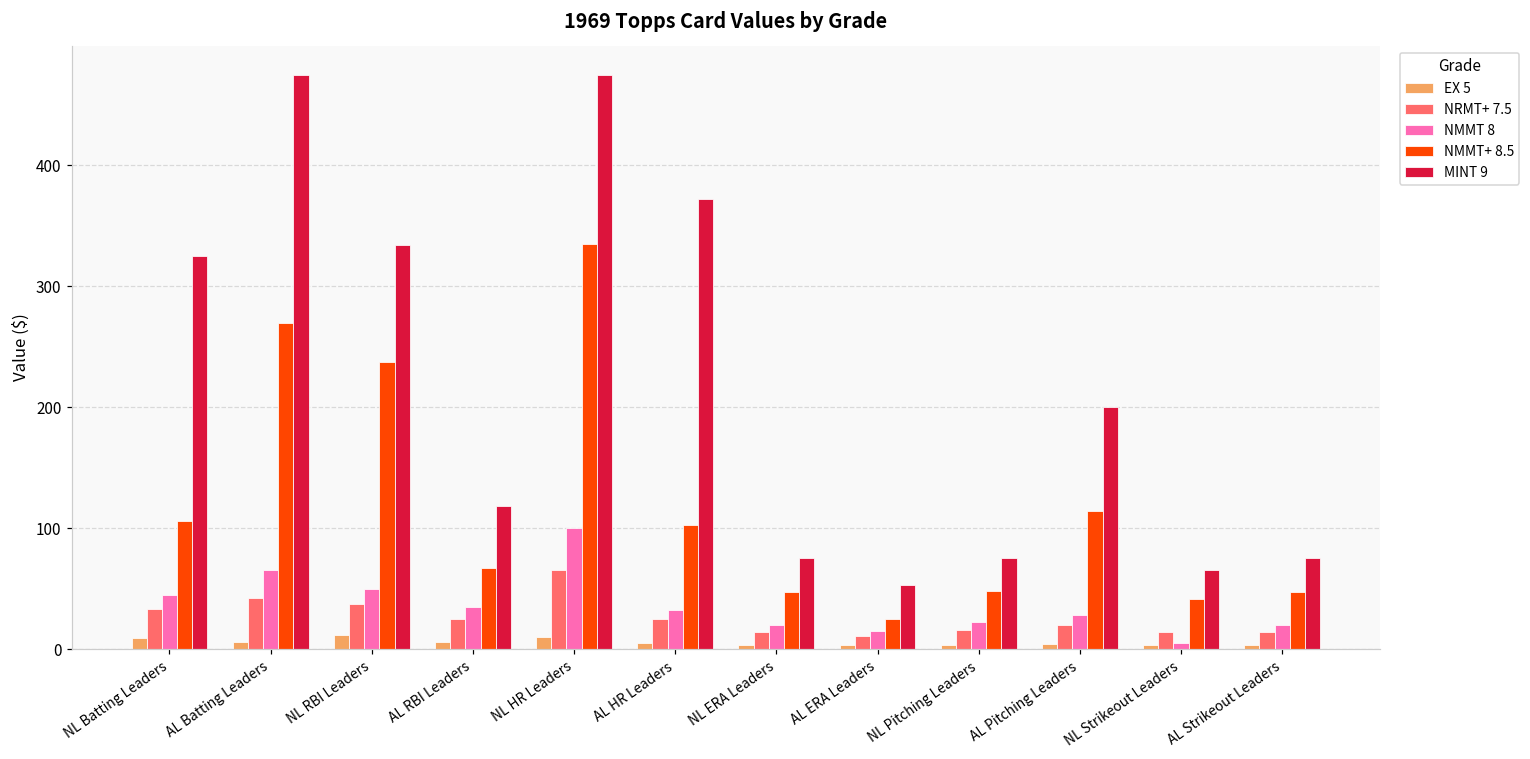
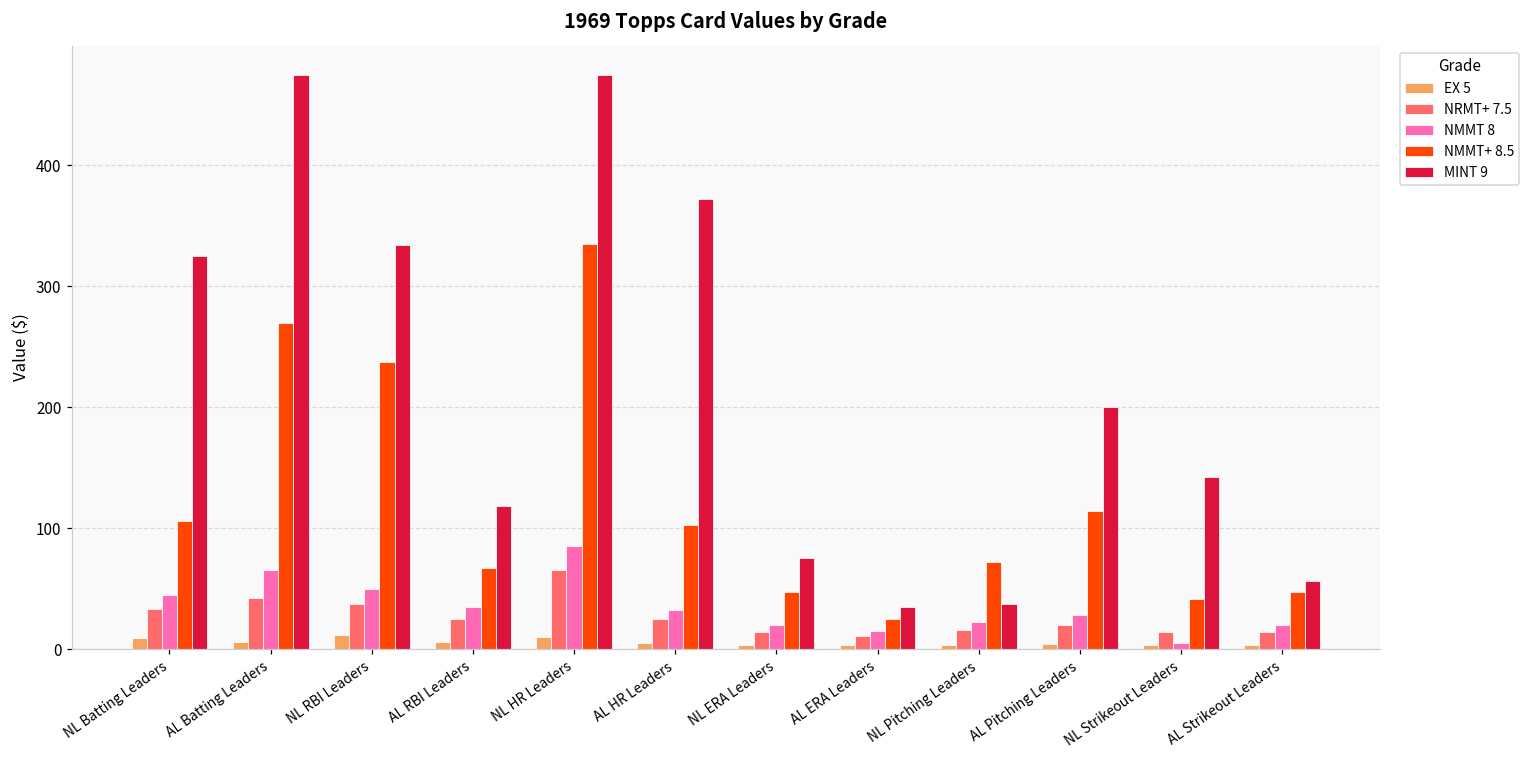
  {
    "NMMT 8": {
      "NL Batting Leaders": 45,
      "AL Batting Leaders": 65,
      "NL RBI Leaders": 50,
      "AL RBI Leaders": 35,
-     "NL HR Leaders": 100,
+     "NL HR Leaders": 85,
      "AL HR Leaders": 32,
      "NL ERA Leaders": 20,
      "AL ERA Leaders": 15,
      "NL Pitching Leaders": 22,
      "AL Pitching Leaders": 28,
      "NL Strikeout Leaders": 5,
      "AL Strikeout Leaders": 20
    },
    "NMMT+ 8.5": {
      "NL Batting Leaders": 106,
      "AL Batting Leaders": 270,
      "NL RBI Leaders": 237,
      "AL RBI Leaders": 67,
      "NL HR Leaders": 335,
      "AL HR Leaders": 103,
      "NL ERA Leaders": 47,
      "AL ERA Leaders": 25,
-     "NL Pitching Leaders": 48,
+     "NL Pitching Leaders": 72,
      "AL Pitching Leaders": 114,
      "NL Strikeout Leaders": 41,
      "AL Strikeout Leaders": 47
    },
    "MINT 9": {
      "NL Batting Leaders": 325,
      "AL Batting Leaders": 475,
      "NL RBI Leaders": 334,
      "AL RBI Leaders": 118,
      "NL HR Leaders": 475,
      "AL HR Leaders": 372,
      "NL ERA Leaders": 75,
-     "AL ERA Leaders": 53,
-     "NL Pitching Leaders": 75,
+     "AL ERA Leaders": 35,
+     "NL Pitching Leaders": 37,
      "AL Pitching Leaders": 200,
-     "NL Strikeout Leaders": 65,
-     "AL Strikeout Leaders": 75
+     "NL Strikeout Leaders": 142,
+     "AL Strikeout Leaders": 56
    }
  }
